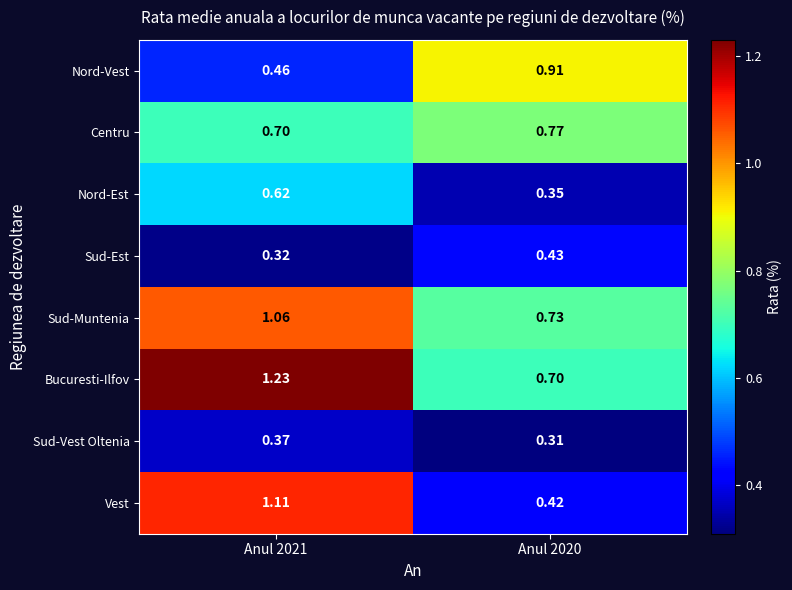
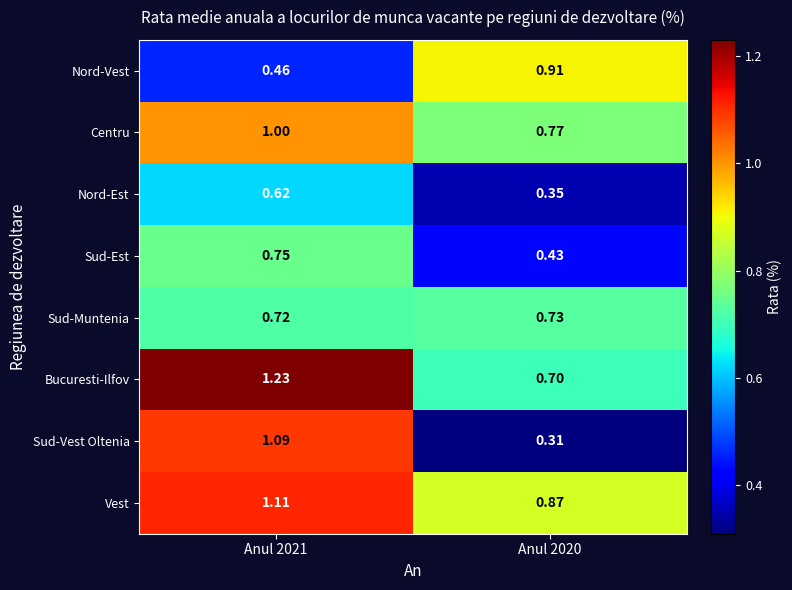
  {
    "Nord-Vest": {
      "Anul 2021": 0.46,
      "Anul 2020": 0.91
    },
    "Centru": {
-     "Anul 2021": 0.70,
+     "Anul 2021": 1.00,
      "Anul 2020": 0.77
    },
    "Nord-Est": {
      "Anul 2021": 0.62,
      "Anul 2020": 0.35
    },
    "Sud-Est": {
-     "Anul 2021": 0.32,
+     "Anul 2021": 0.75,
      "Anul 2020": 0.43
    },
    "Sud-Muntenia": {
-     "Anul 2021": 1.06,
+     "Anul 2021": 0.72,
      "Anul 2020": 0.73
    },
    "Bucuresti-Ilfov": {
      "Anul 2021": 1.23,
      "Anul 2020": 0.70
    },
    "Sud-Vest Oltenia": {
-     "Anul 2021": 0.37,
+     "Anul 2021": 1.09,
      "Anul 2020": 0.31
    },
    "Vest": {
      "Anul 2021": 1.11,
-     "Anul 2020": 0.42
+     "Anul 2020": 0.87
    }
  }
